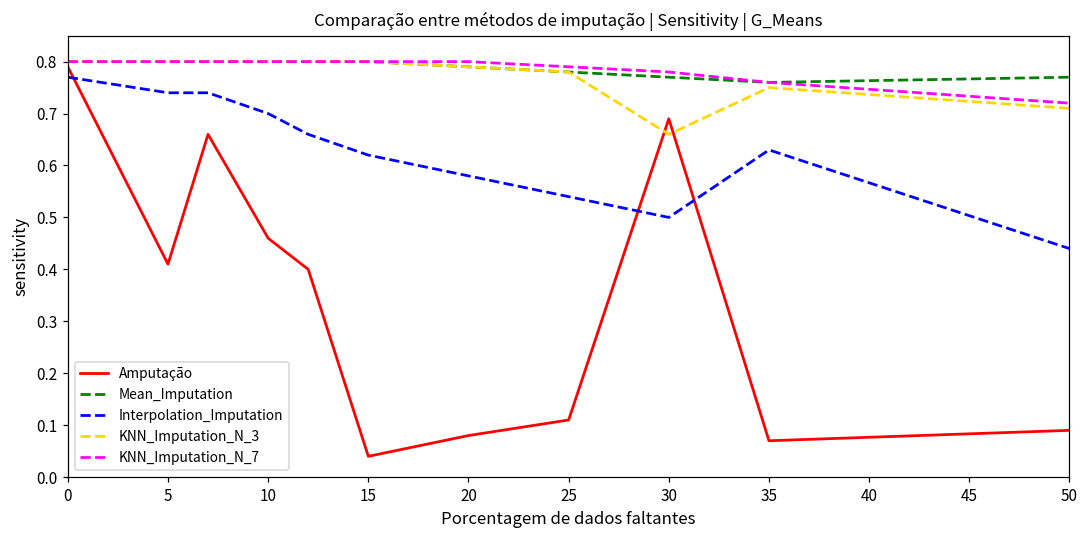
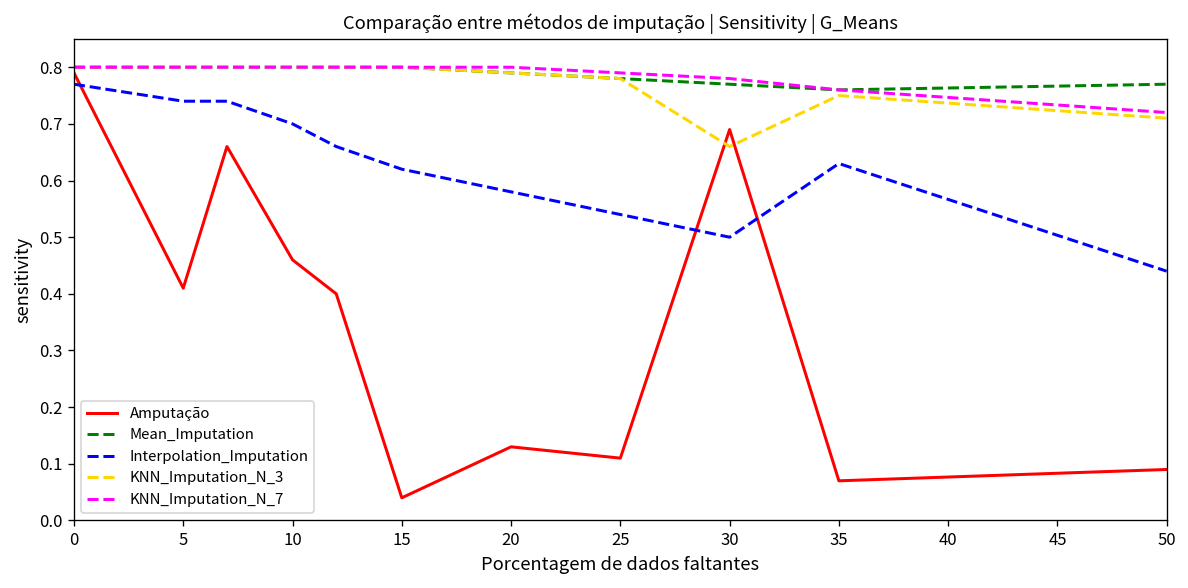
  {
    "Amputação": {
      "0": 0.79,
      "5": 0.41,
      "10": 0.46,
      "15": 0.04,
-     "20": 0.08,
+     "20": 0.13,
      "25": 0.11,
      "30": 0.69,
      "35": 0.07,
      "50": 0.09
    },
    "Mean_Imputation": {
      "30": 0.77,
      "50": 0.77
    },
    "Interpolation_Imputation": {
      "0": 0.77,
      "5": 0.74,
      "10": 0.70,
      "15": 0.62,
      "20": 0.58,
      "25": 0.54,
      "30": 0.50,
      "35": 0.63,
      "50": 0.44
    },
    "KNN_Imputation_N_3": {
      "30": 0.66,
      "35": 0.75,
      "50": 0.71
    },
    "KNN_Imputation_N_7": {
      "20": 0.80,
      "25": 0.79,
      "30": 0.78,
      "50": 0.72
    }
  }
